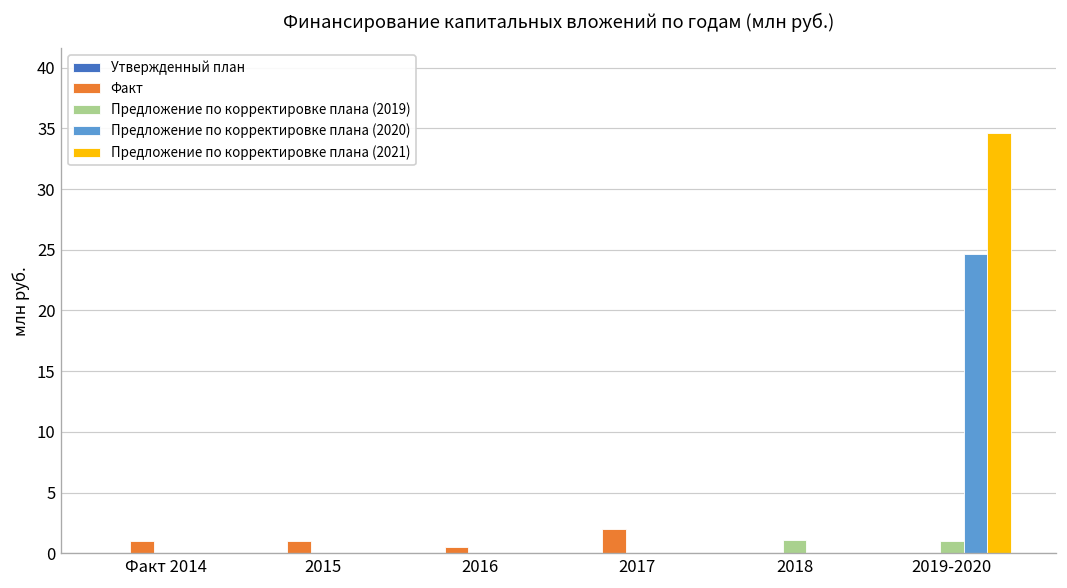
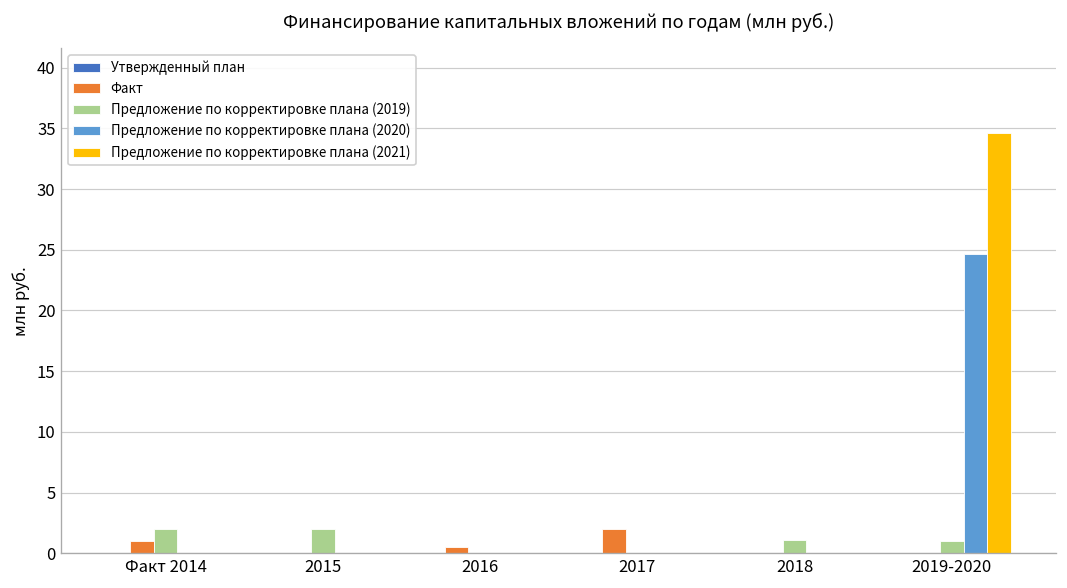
  {
    "Факт": {
      "Факт 2014": 1,
-     "2015": 1,
+     "2015": 0,
      "2016": 0.6,
      "2017": 2,
      "2018": 0,
      "2019-2020": 0
    },
    "Предложение по корректировке плана (2019)": {
-     "Факт 2014": 0,
-     "2015": 0,
+     "Факт 2014": 2,
+     "2015": 2,
      "2016": 0,
      "2017": 0,
      "2018": 1,
      "2019-2020": 1
    },
    "Предложение по корректировке плана (2021)": {
      "Факт 2014": 0,
      "2015": 0,
      "2016": 0,
      "2017": 0,
      "2018": 0,
      "2019-2020": 34.6
    }
  }
